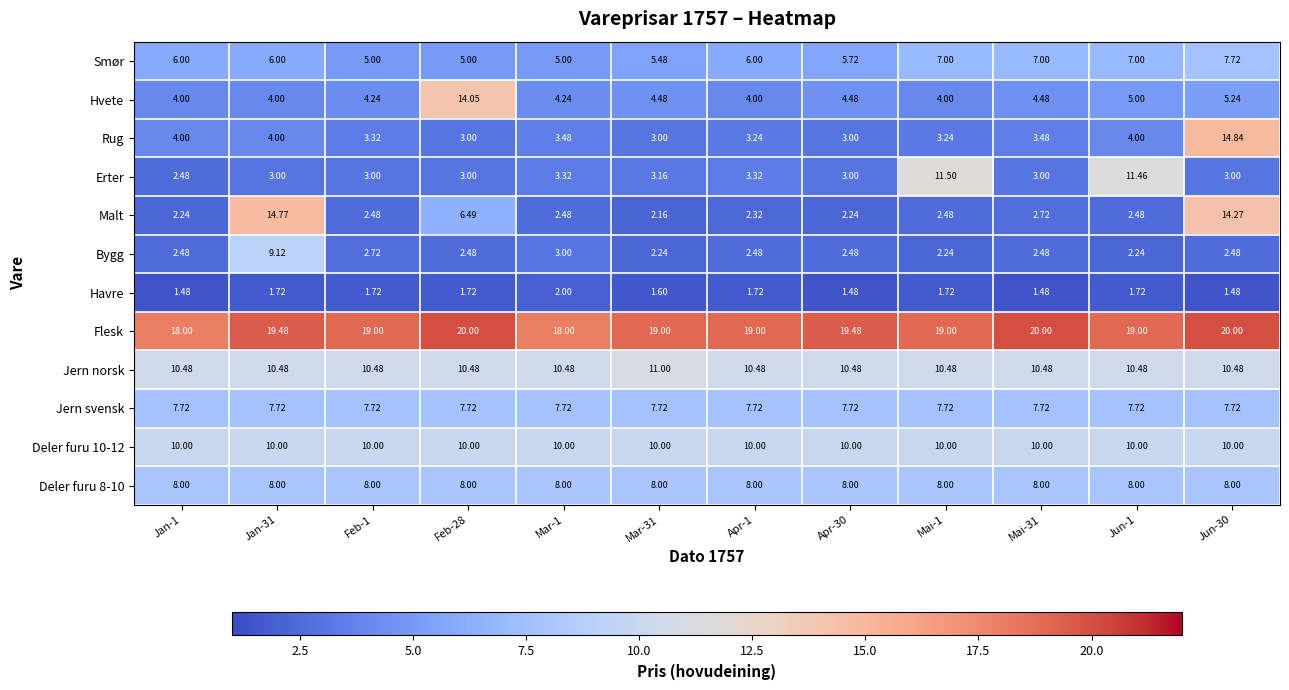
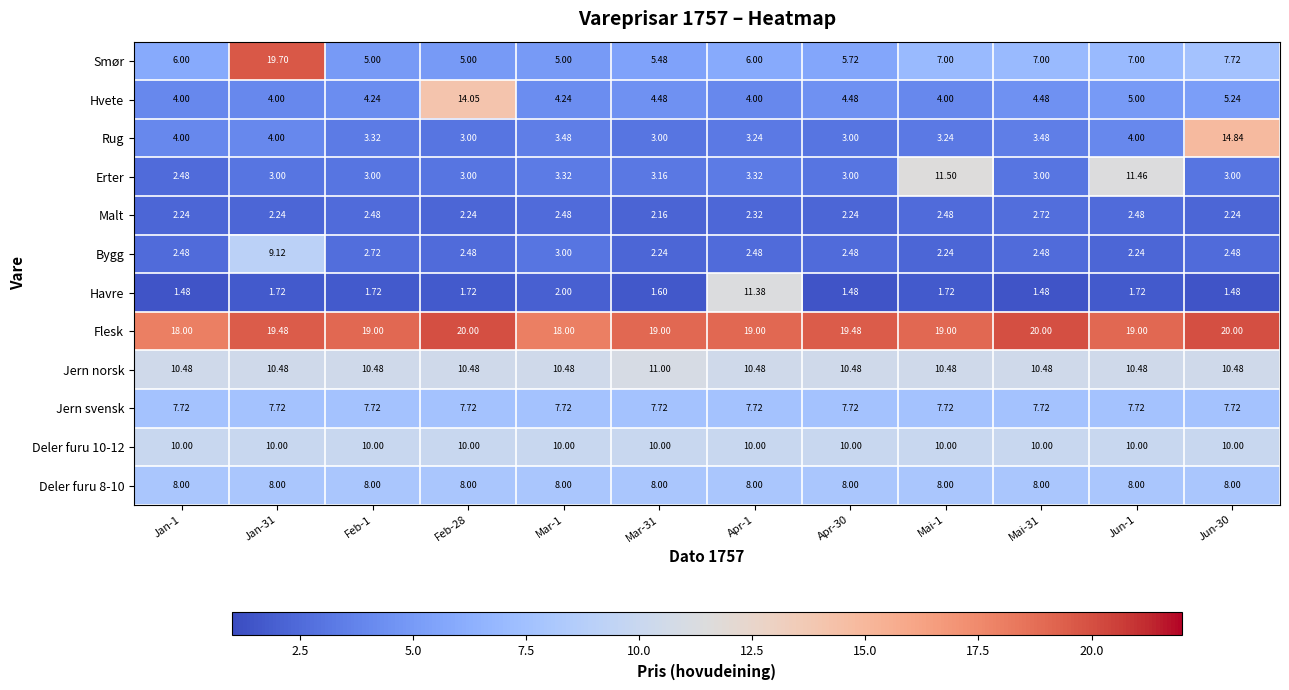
  {
    "Smør": {
      "Jan-1": 6.00,
-     "Jan-31": 6.00,
+     "Jan-31": 19.70,
      "Feb-1": 5.00,
      "Feb-28": 5.00,
      "Mar-1": 5.00,
      "Mar-31": 5.48,
      "Apr-1": 6.00,
      "Apr-30": 5.72,
      "Mai-1": 7.00,
      "Mai-31": 7.00,
      "Jun-1": 7.00,
      "Jun-30": 7.72
    },
    "Hvete": {
      "Jan-1": 4.00,
      "Jan-31": 4.00,
      "Feb-1": 4.24,
      "Feb-28": 14.05,
      "Mar-1": 4.24,
      "Mar-31": 4.48,
      "Apr-1": 4.00,
      "Apr-30": 4.48,
      "Mai-1": 4.00,
      "Mai-31": 4.48,
      "Jun-1": 5.00,
      "Jun-30": 5.24
    },
    "Rug": {
      "Jan-1": 4.00,
      "Jan-31": 4.00,
      "Feb-1": 3.32,
      "Feb-28": 3.00,
      "Mar-1": 3.48,
      "Mar-31": 3.00,
      "Apr-1": 3.24,
      "Apr-30": 3.00,
      "Mai-1": 3.24,
      "Mai-31": 3.48,
      "Jun-1": 4.00,
      "Jun-30": 14.84
    },
    "Erter": {
      "Jan-1": 2.48,
      "Jan-31": 3.00,
      "Feb-1": 3.00,
      "Feb-28": 3.00,
      "Mar-1": 3.32,
      "Mar-31": 3.16,
      "Apr-1": 3.32,
      "Apr-30": 3.00,
      "Mai-1": 11.50,
      "Mai-31": 3.00,
      "Jun-1": 11.46,
      "Jun-30": 3.00
    },
    "Malt": {
      "Jan-1": 2.24,
-     "Jan-31": 14.77,
+     "Jan-31": 2.24,
      "Feb-1": 2.48,
-     "Feb-28": 6.49,
+     "Feb-28": 2.24,
      "Mar-1": 2.48,
      "Mar-31": 2.16,
      "Apr-1": 2.32,
      "Apr-30": 2.24,
      "Mai-1": 2.48,
      "Mai-31": 2.72,
      "Jun-1": 2.48,
-     "Jun-30": 14.27
+     "Jun-30": 2.24
    },
    "Bygg": {
      "Jan-1": 2.48,
      "Jan-31": 9.12,
      "Feb-1": 2.72,
      "Feb-28": 2.48,
      "Mar-1": 3.00,
      "Mar-31": 2.24,
      "Apr-1": 2.48,
      "Apr-30": 2.48,
      "Mai-1": 2.24,
      "Mai-31": 2.48,
      "Jun-1": 2.24,
      "Jun-30": 2.48
    },
    "Havre": {
      "Jan-1": 1.48,
      "Jan-31": 1.72,
      "Feb-1": 1.72,
      "Feb-28": 1.72,
      "Mar-1": 2.00,
      "Mar-31": 1.60,
-     "Apr-1": 1.72,
+     "Apr-1": 11.38,
      "Apr-30": 1.48,
      "Mai-1": 1.72,
      "Mai-31": 1.48,
      "Jun-1": 1.72,
      "Jun-30": 1.48
    },
    "Flesk": {
      "Jan-1": 18.00,
      "Jan-31": 19.48,
      "Feb-1": 19.00,
      "Feb-28": 20.00,
      "Mar-1": 18.00,
      "Mar-31": 19.00,
      "Apr-1": 19.00,
      "Apr-30": 19.48,
      "Mai-1": 19.00,
      "Mai-31": 20.00,
      "Jun-1": 19.00,
      "Jun-30": 20.00
    },
    "Jern norsk": {
      "Jan-1": 10.48,
      "Jan-31": 10.48,
      "Feb-1": 10.48,
      "Feb-28": 10.48,
      "Mar-1": 10.48,
      "Mar-31": 11.00,
      "Apr-1": 10.48,
      "Apr-30": 10.48,
      "Mai-1": 10.48,
      "Mai-31": 10.48,
      "Jun-1": 10.48,
      "Jun-30": 10.48
    },
    "Jern svensk": {
      "Jan-1": 7.72,
      "Jan-31": 7.72,
      "Feb-1": 7.72,
      "Feb-28": 7.72,
      "Mar-1": 7.72,
      "Mar-31": 7.72,
      "Apr-1": 7.72,
      "Apr-30": 7.72,
      "Mai-1": 7.72,
      "Mai-31": 7.72,
      "Jun-1": 7.72,
      "Jun-30": 7.72
    },
    "Deler furu 10-12": {
      "Jan-1": 10.00,
      "Jan-31": 10.00,
      "Feb-1": 10.00,
      "Feb-28": 10.00,
      "Mar-1": 10.00,
      "Mar-31": 10.00,
      "Apr-1": 10.00,
      "Apr-30": 10.00,
      "Mai-1": 10.00,
      "Mai-31": 10.00,
      "Jun-1": 10.00,
      "Jun-30": 10.00
    },
    "Deler furu 8-10": {
      "Jan-1": 8.00,
      "Jan-31": 8.00,
      "Feb-1": 8.00,
      "Feb-28": 8.00,
      "Mar-1": 8.00,
      "Mar-31": 8.00,
      "Apr-1": 8.00,
      "Apr-30": 8.00,
      "Mai-1": 8.00,
      "Mai-31": 8.00,
      "Jun-1": 8.00,
      "Jun-30": 8.00
    }
  }
